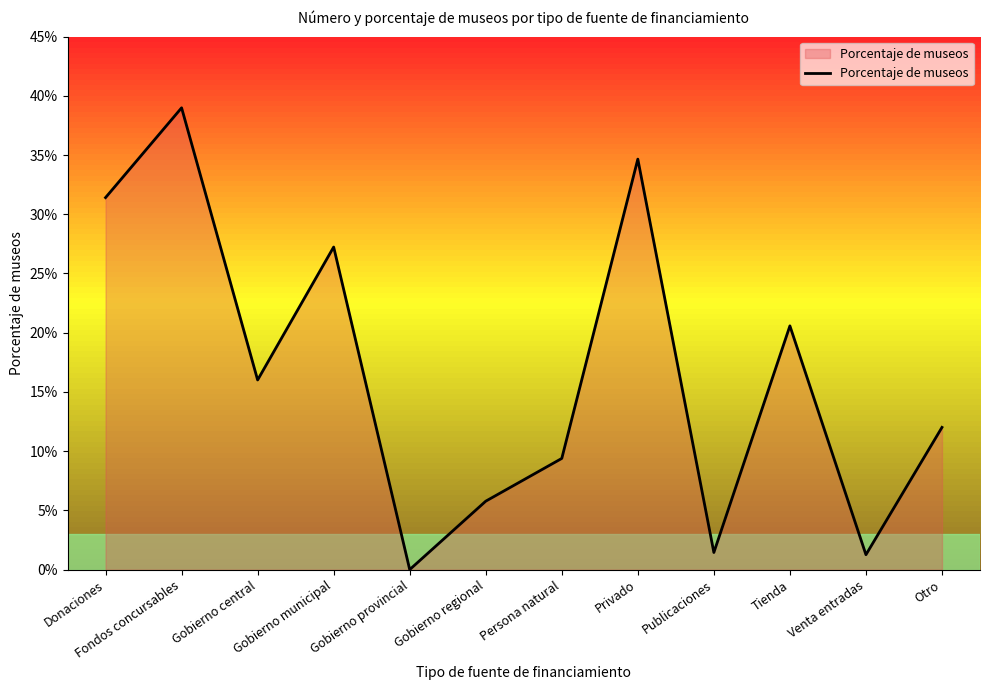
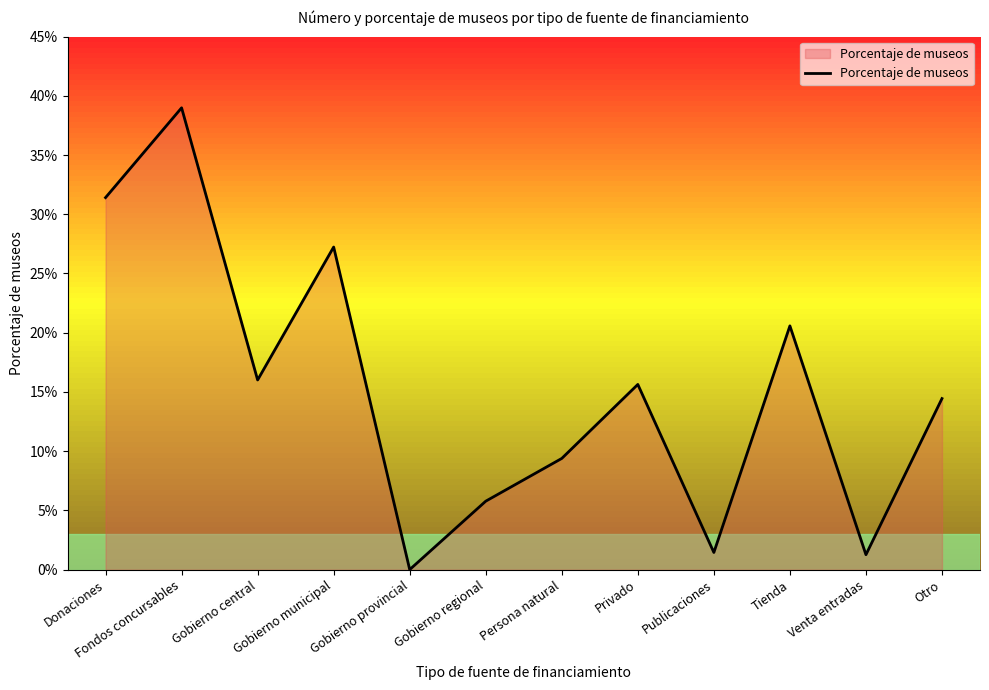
  {
    "Donaciones": "31.4%",
    "Fondos concursables": "39.0%",
    "Gobierno central": "16.0%",
    "Gobierno municipal": "27.2%",
    "Gobierno regional": "5.8%",
    "Persona natural": "9.4%",
-   "Privado": "34.7%",
+   "Privado": "15.6%",
    "Tienda": "20.6%",
-   "Otro": "12.0%"
+   "Otro": "14.4%"
  }
